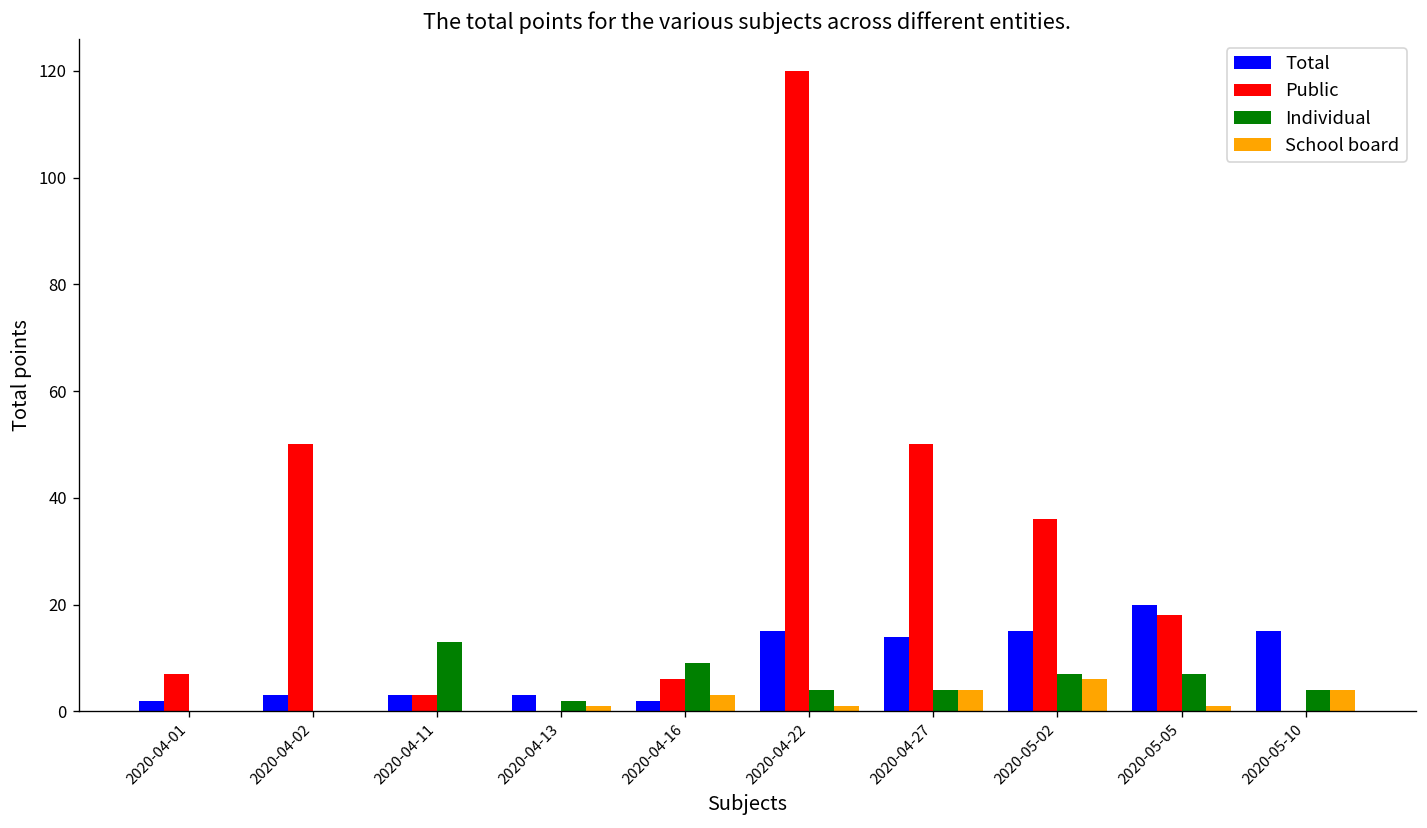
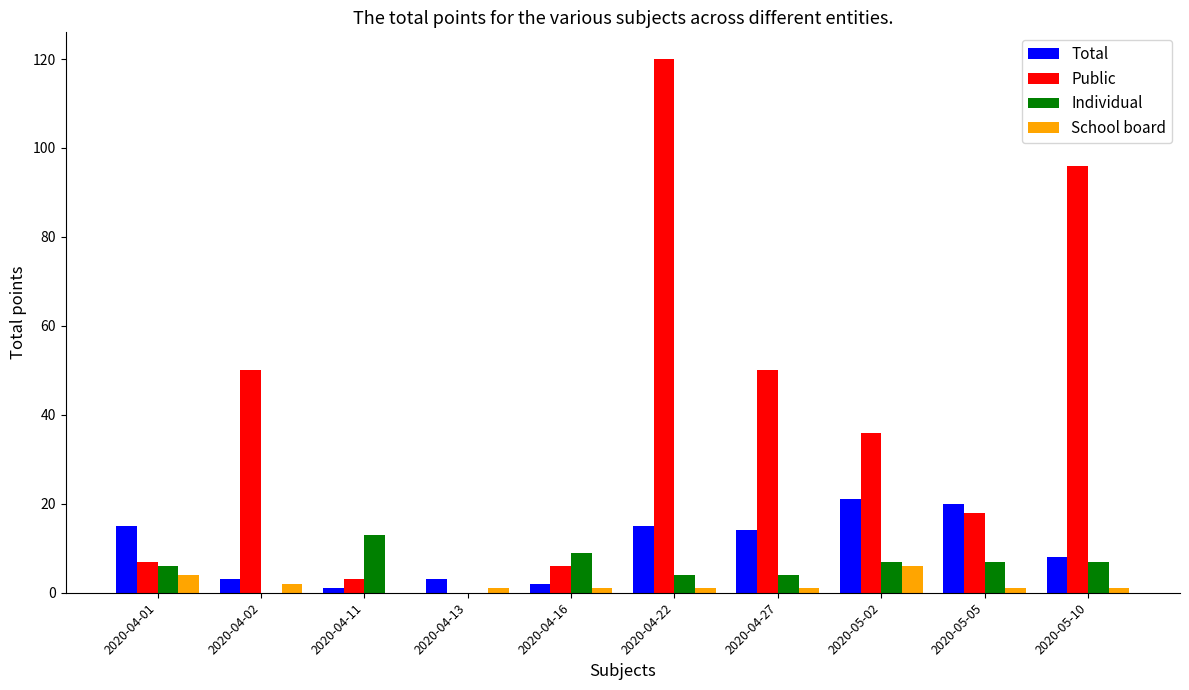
  {
    "Total": {
-     "2020-04-01": 2,
+     "2020-04-01": 15,
      "2020-04-02": 3,
-     "2020-04-11": 3,
+     "2020-04-11": 1,
      "2020-04-13": 3,
      "2020-04-16": 2,
      "2020-04-22": 15,
      "2020-04-27": 14,
-     "2020-05-02": 15,
+     "2020-05-02": 21,
      "2020-05-05": 20,
-     "2020-05-10": 15
+     "2020-05-10": 8
    },
    "Public": {
      "2020-04-01": 7,
      "2020-04-02": 50,
      "2020-04-11": 3,
      "2020-04-13": 0,
      "2020-04-16": 6,
      "2020-04-22": 120,
      "2020-04-27": 50,
      "2020-05-02": 36,
      "2020-05-05": 18,
-     "2020-05-10": 0
+     "2020-05-10": 96
    },
    "Individual": {
-     "2020-04-01": 0,
+     "2020-04-01": 6,
      "2020-04-02": 0,
      "2020-04-11": 13,
-     "2020-04-13": 2,
+     "2020-04-13": 0,
      "2020-04-16": 9,
      "2020-04-22": 4,
      "2020-04-27": 4,
      "2020-05-02": 7,
      "2020-05-05": 7,
-     "2020-05-10": 4
+     "2020-05-10": 7
    },
    "School board": {
-     "2020-04-01": 0,
-     "2020-04-02": 0,
+     "2020-04-01": 4,
+     "2020-04-02": 2,
      "2020-04-11": 0,
      "2020-04-13": 1,
-     "2020-04-16": 3,
+     "2020-04-16": 1,
      "2020-04-22": 1,
-     "2020-04-27": 4,
+     "2020-04-27": 1,
      "2020-05-02": 6,
      "2020-05-05": 1,
-     "2020-05-10": 4
+     "2020-05-10": 1
    }
  }
